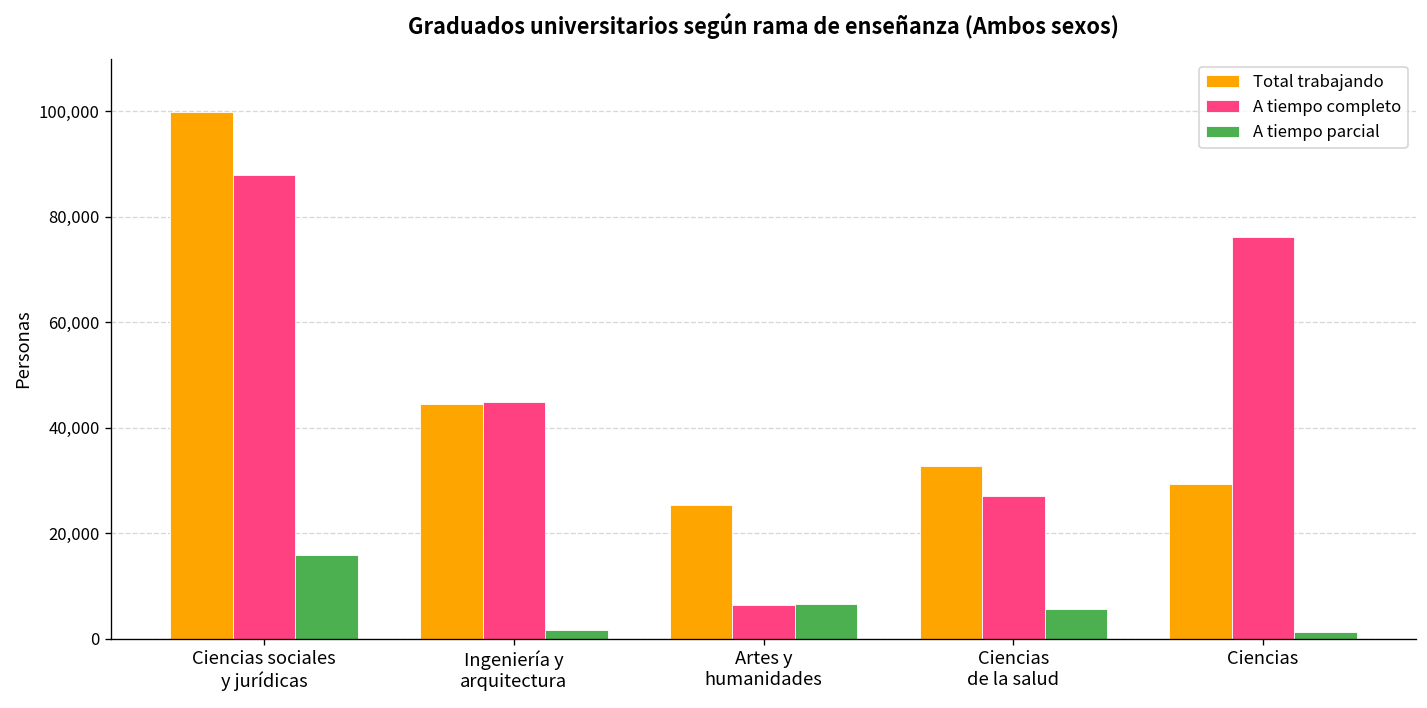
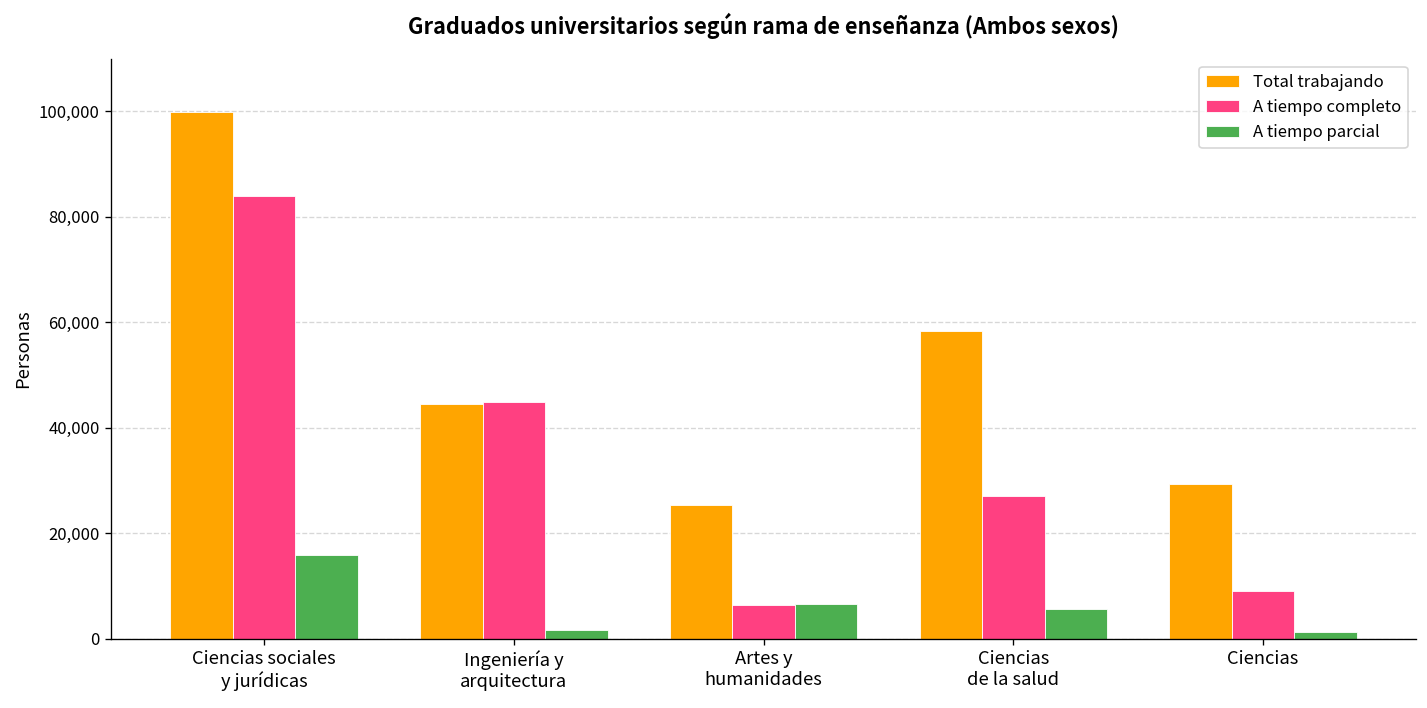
  {
    "Total trabajando": {
      "Ciencias sociales y jurídicas": "100,000",
      "Ingeniería y arquitectura": "45,000",
      "Artes y humanidades": "25,000",
-     "Ciencias de la salud": "33,000",
+     "Ciencias de la salud": "58,000",
      "Ciencias": "29,000"
    },
    "A tiempo completo": {
-     "Ciencias sociales y jurídicas": "88,000",
+     "Ciencias sociales y jurídicas": "84,000",
      "Ingeniería y arquitectura": "45,000",
      "Artes y humanidades": "6,000",
      "Ciencias de la salud": "27,000",
-     "Ciencias": "76,000"
+     "Ciencias": "9,000"
    },
    "A tiempo parcial": {
      "Ciencias sociales y jurídicas": "16,000",
      "Ingeniería y arquitectura": "2,000",
      "Artes y humanidades": "7,000",
      "Ciencias de la salud": "6,000",
      "Ciencias": "1,000"
    }
  }
